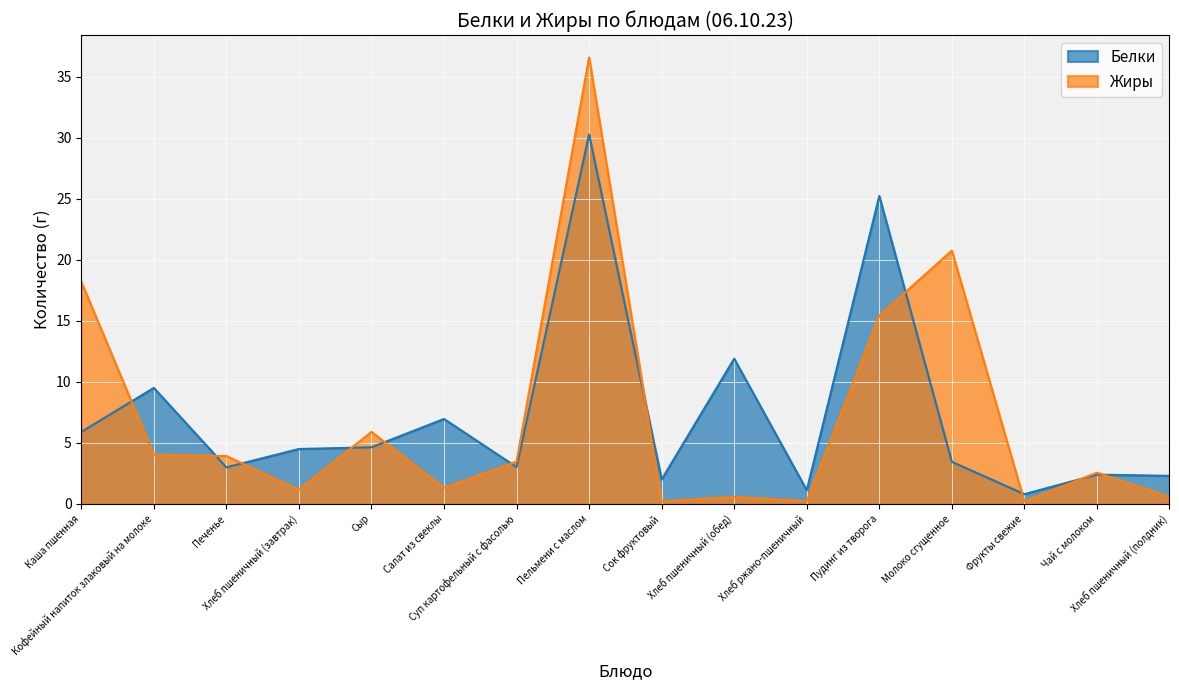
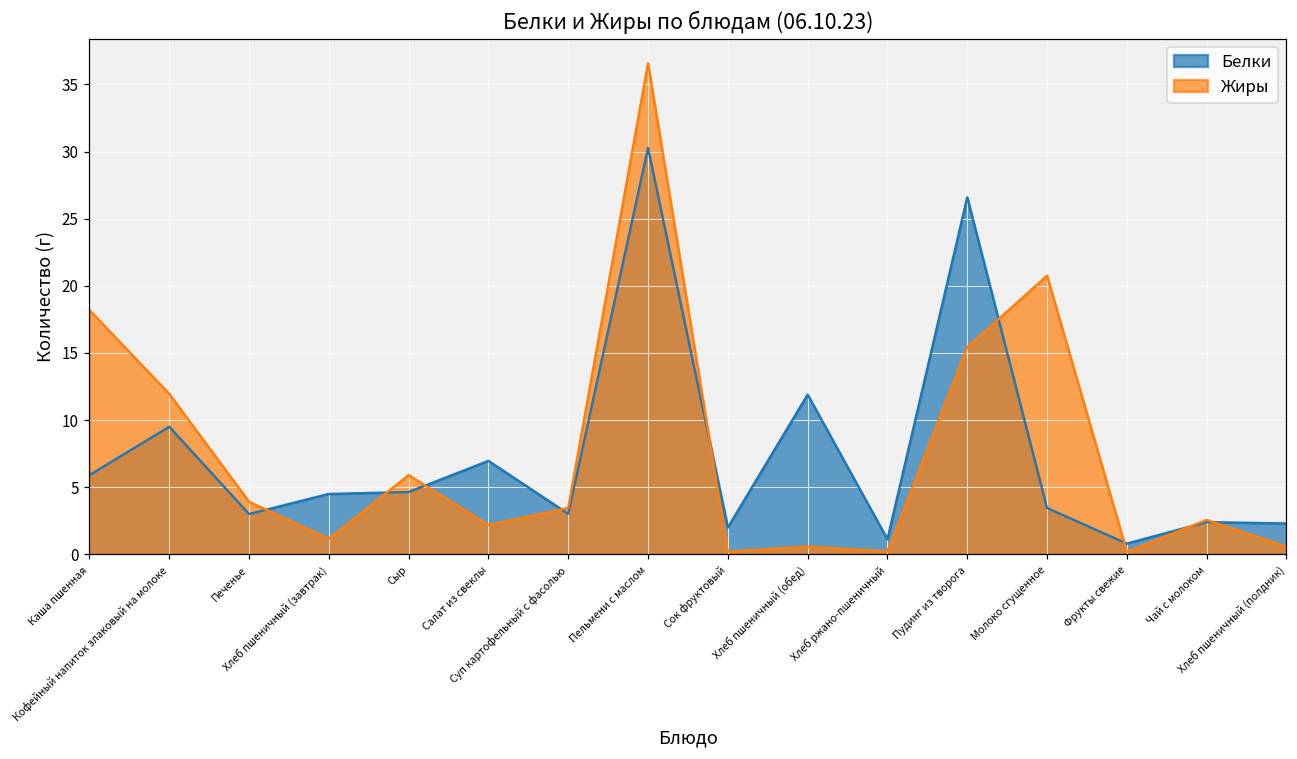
  {
    "Белки": {
      "Каша пшенная": 5.9,
      "Кофейный напиток злаковый на молоке": 9.5,
      "Печенье": 3.0,
      "Хлеб пшеничный (завтрак)": 4.5,
      "Сыр": 4.6,
      "Салат из свеклы": 7.0,
      "Суп картофельный с фасолью": 3.0,
      "Пельмени с маслом": 30.3,
      "Сок фруктовый": 2.0,
      "Хлеб пшеничный (обед)": 11.9,
      "Хлеб ржано-пшеничный": 1.1,
-     "Пудинг из творога": 25.2,
+     "Пудинг из творога": 26.6,
      "Молоко сгущенное": 3.5,
      "Фрукты свежие": 0.8,
      "Хлеб пшеничный (полдник)": 2.3
    },
    "Жиры": {
      "Каша пшенная": 18.2,
-     "Кофейный напиток злаковый на молоке": 4.0,
+     "Кофейный напиток злаковый на молоке": 12.0,
      "Печенье": 3.9,
      "Хлеб пшеничный (завтрак)": 1.2,
      "Сыр": 5.9,
-     "Салат из свеклы": 1.3,
+     "Салат из свеклы": 2.2,
      "Суп картофельный с фасолью": 3.5,
      "Пельмени с маслом": 36.6,
      "Сок фруктовый": 0.2,
      "Хлеб пшеничный (обед)": 0.6,
      "Хлеб ржано-пшеничный": 0.2,
      "Пудинг из творога": 15.4,
      "Молоко сгущенное": 20.8,
      "Фрукты свежие": 0.2,
      "Хлеб пшеничный (полдник)": 0.6
    }
  }
